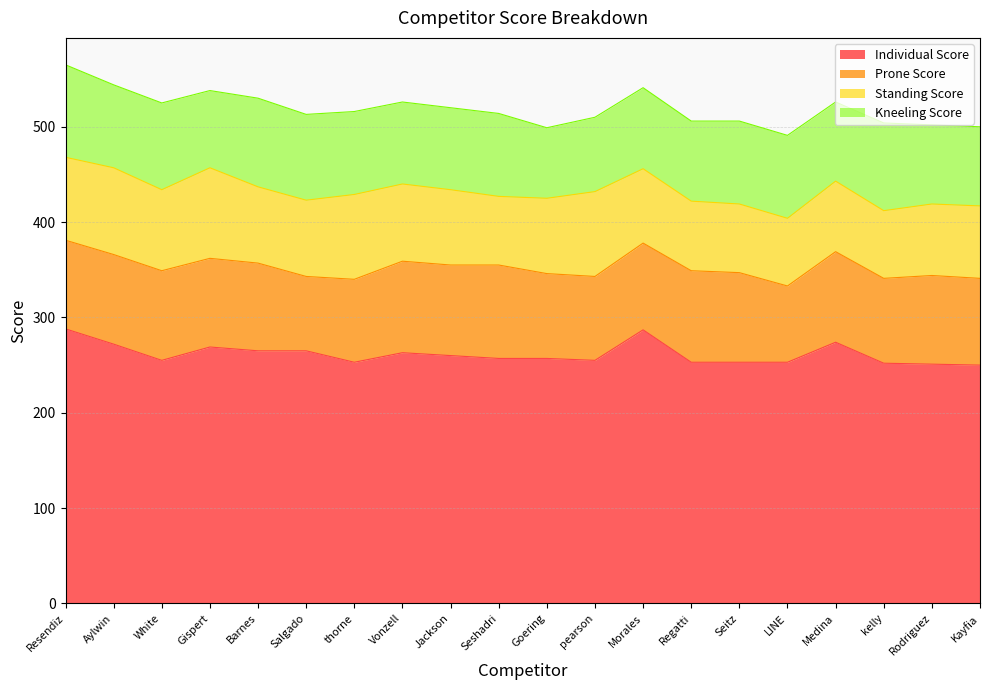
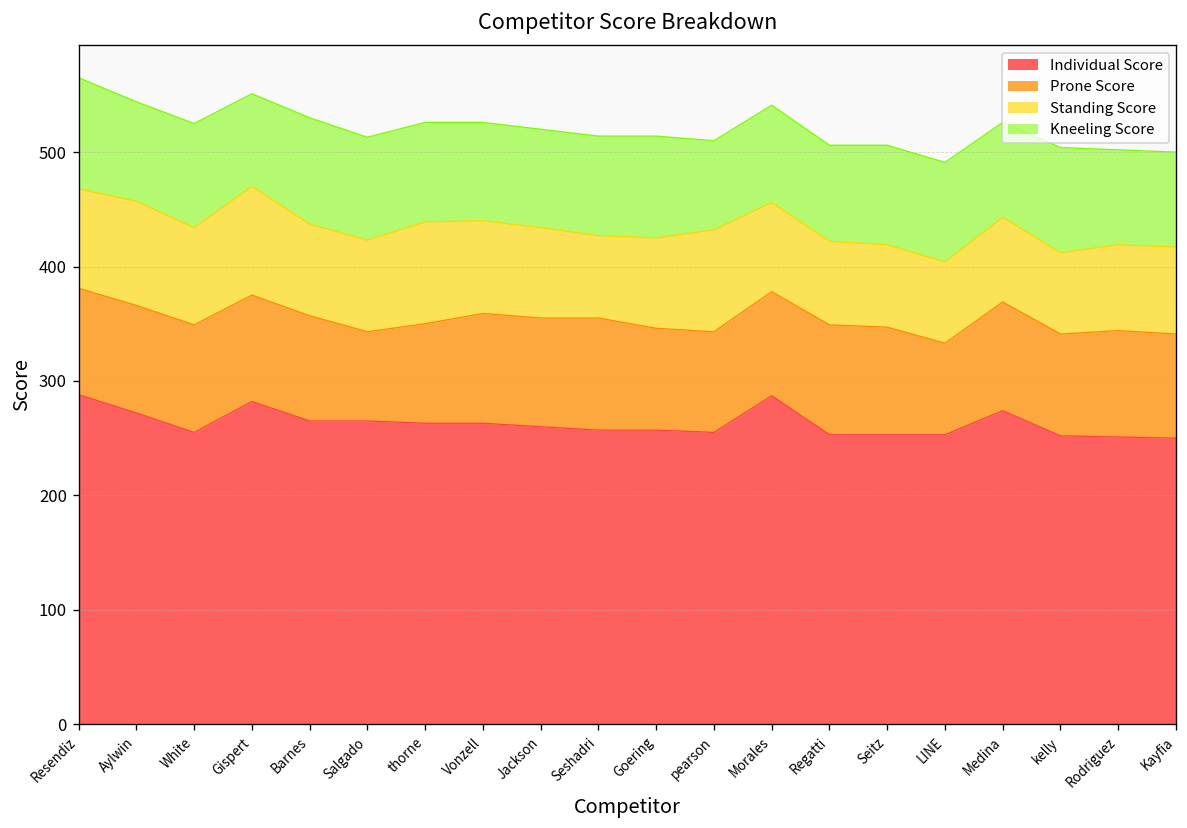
  {
    "Individual Score": {
      "Resendiz": 290,
      "Aylwin": 270,
      "White": 260,
-     "Gispert": 270,
+     "Gispert": 280,
      "Barnes": 270,
      "Salgado": 270,
-     "thorne": 250,
+     "thorne": 260,
      "Vonzell": 260,
      "Jackson": 260,
      "Seshadri": 260,
      "Goering": 260,
      "pearson": 260,
      "Morales": 290,
      "Regatti": 250,
      "Seitz": 250,
      "LINE": 250,
      "Medina": 270,
      "kelly": 250,
      "Rodriguez": 250,
      "Kayfia": 250
    },
    "Prone Score": {
      "Resendiz": 90,
      "Aylwin": 90,
      "White": 90,
      "Gispert": 90,
      "Barnes": 90,
      "Salgado": 80,
      "thorne": 90,
      "Vonzell": 100,
      "Jackson": 100,
      "Seshadri": 100,
      "Goering": 90,
      "pearson": 90,
      "Morales": 90,
      "Regatti": 100,
      "Seitz": 90,
      "LINE": 80,
      "Medina": 100,
      "kelly": 90,
      "Rodriguez": 90,
      "Kayfia": 90
    },
    "Standing Score": {
      "Resendiz": 90,
      "Aylwin": 90,
      "White": 90,
      "Gispert": 100,
      "Barnes": 80,
      "Salgado": 80,
      "thorne": 90,
      "Vonzell": 80,
      "Jackson": 80,
      "Seshadri": 70,
      "Goering": 80,
      "pearson": 90,
      "Morales": 80,
      "Regatti": 70,
      "Seitz": 70,
      "LINE": 70,
      "Medina": 70,
      "kelly": 70,
      "Rodriguez": 80,
      "Kayfia": 80
    },
    "Kneeling Score": {
      "Resendiz": 100,
      "Aylwin": 90,
      "White": 90,
      "Gispert": 80,
      "Barnes": 90,
      "Salgado": 90,
      "thorne": 90,
      "Vonzell": 90,
      "Jackson": 90,
      "Seshadri": 90,
-     "Goering": 70,
+     "Goering": 90,
      "pearson": 80,
      "Morales": 90,
      "Regatti": 80,
      "Seitz": 90,
      "LINE": 90,
      "Kayfia": 80
    }
  }
